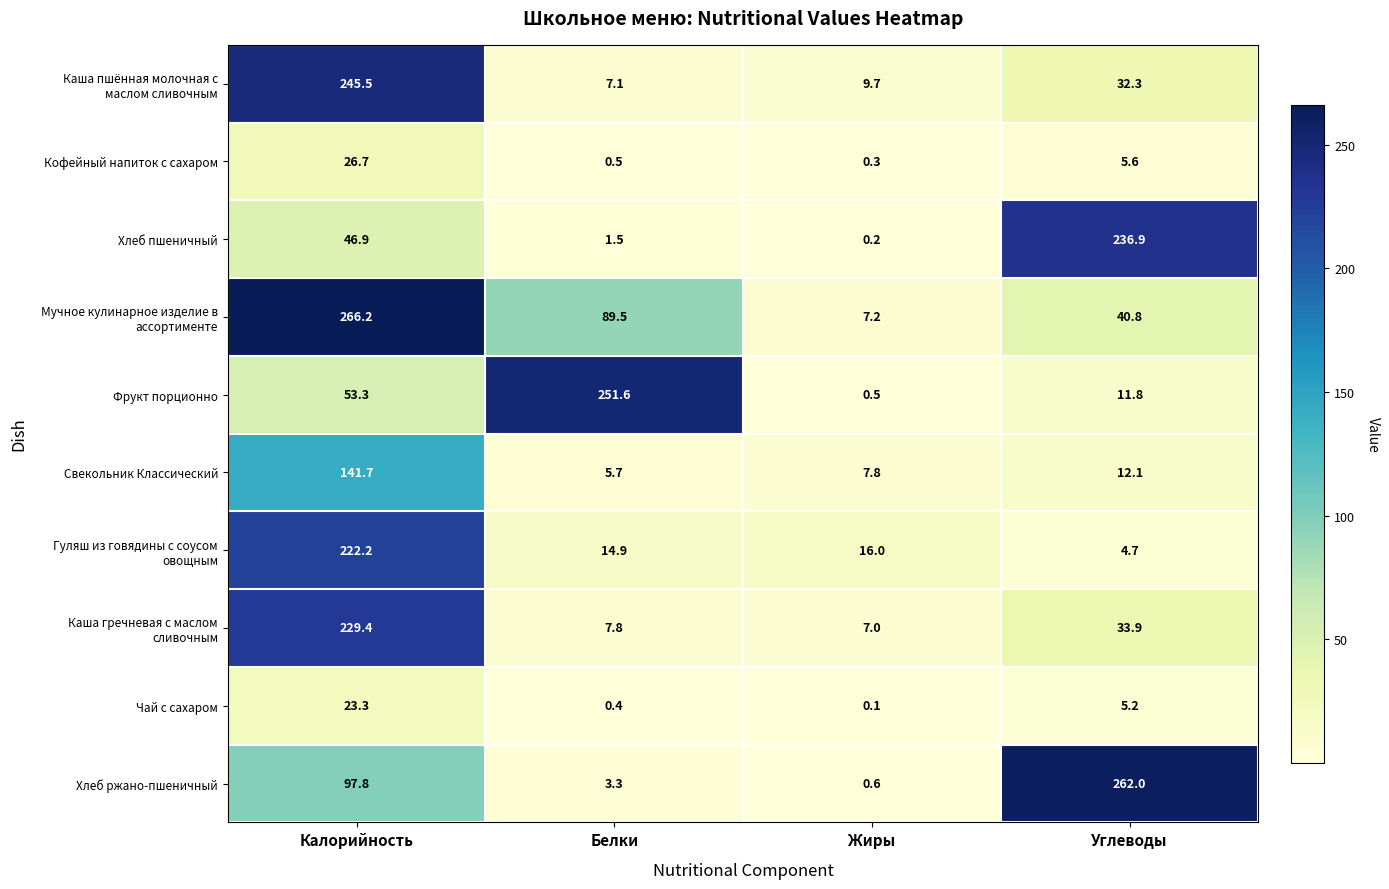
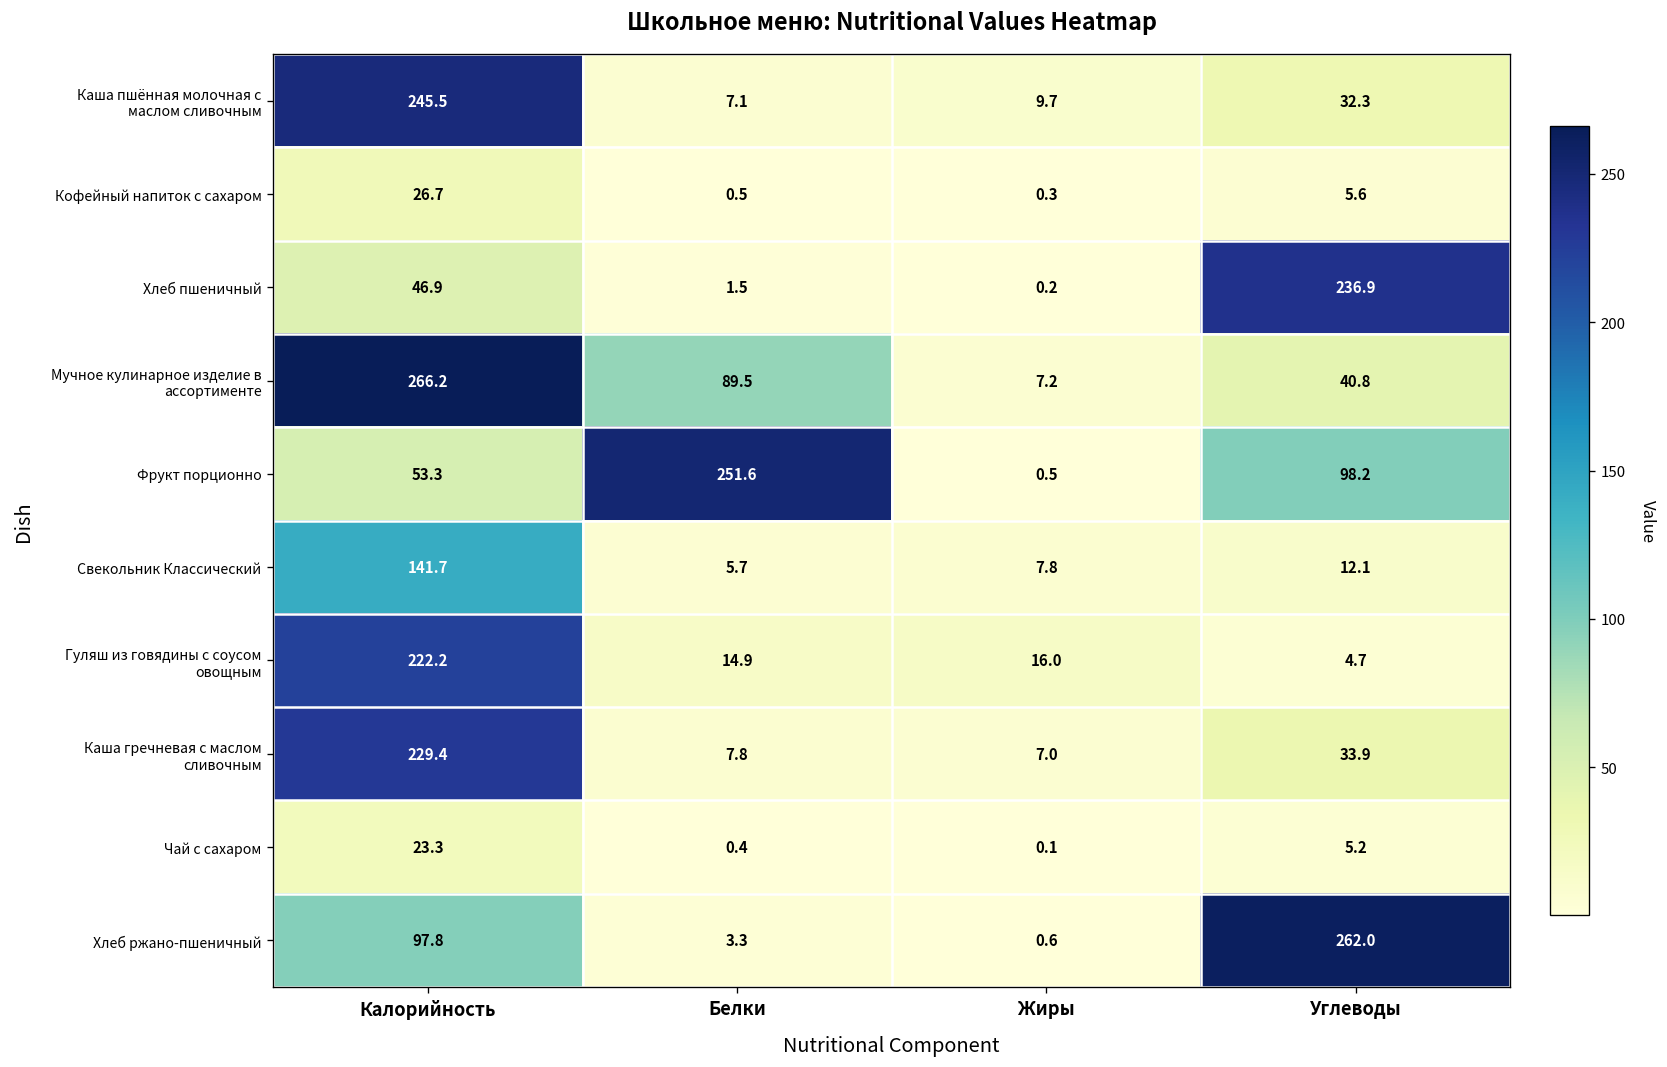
  {
    "Каша пшённая молочная с маслом сливочным": {
      "Калорийность": 245.5,
      "Белки": 7.1,
      "Жиры": 9.7,
      "Углеводы": 32.3
    },
    "Кофейный напиток с сахаром": {
      "Калорийность": 26.7,
      "Белки": 0.5,
      "Жиры": 0.3,
      "Углеводы": 5.6
    },
    "Хлеб пшеничный": {
      "Калорийность": 46.9,
      "Белки": 1.5,
      "Жиры": 0.2,
      "Углеводы": 236.9
    },
    "Мучное кулинарное изделие в ассортименте": {
      "Калорийность": 266.2,
      "Белки": 89.5,
      "Жиры": 7.2,
      "Углеводы": 40.8
    },
    "Фрукт порционно": {
      "Калорийность": 53.3,
      "Белки": 251.6,
      "Жиры": 0.5,
-     "Углеводы": 11.8
+     "Углеводы": 98.2
    },
    "Свекольник Классический": {
      "Калорийность": 141.7,
      "Белки": 5.7,
      "Жиры": 7.8,
      "Углеводы": 12.1
    },
    "Гуляш из говядины с соусом овощным": {
      "Калорийность": 222.2,
      "Белки": 14.9,
      "Жиры": 16.0,
      "Углеводы": 4.7
    },
    "Каша гречневая с маслом сливочным": {
      "Калорийность": 229.4,
      "Белки": 7.8,
      "Жиры": 7.0,
      "Углеводы": 33.9
    },
    "Чай с сахаром": {
      "Калорийность": 23.3,
      "Белки": 0.4,
      "Жиры": 0.1,
      "Углеводы": 5.2
    },
    "Хлеб ржано-пшеничный": {
      "Калорийность": 97.8,
      "Белки": 3.3,
      "Жиры": 0.6,
      "Углеводы": 262.0
    }
  }
